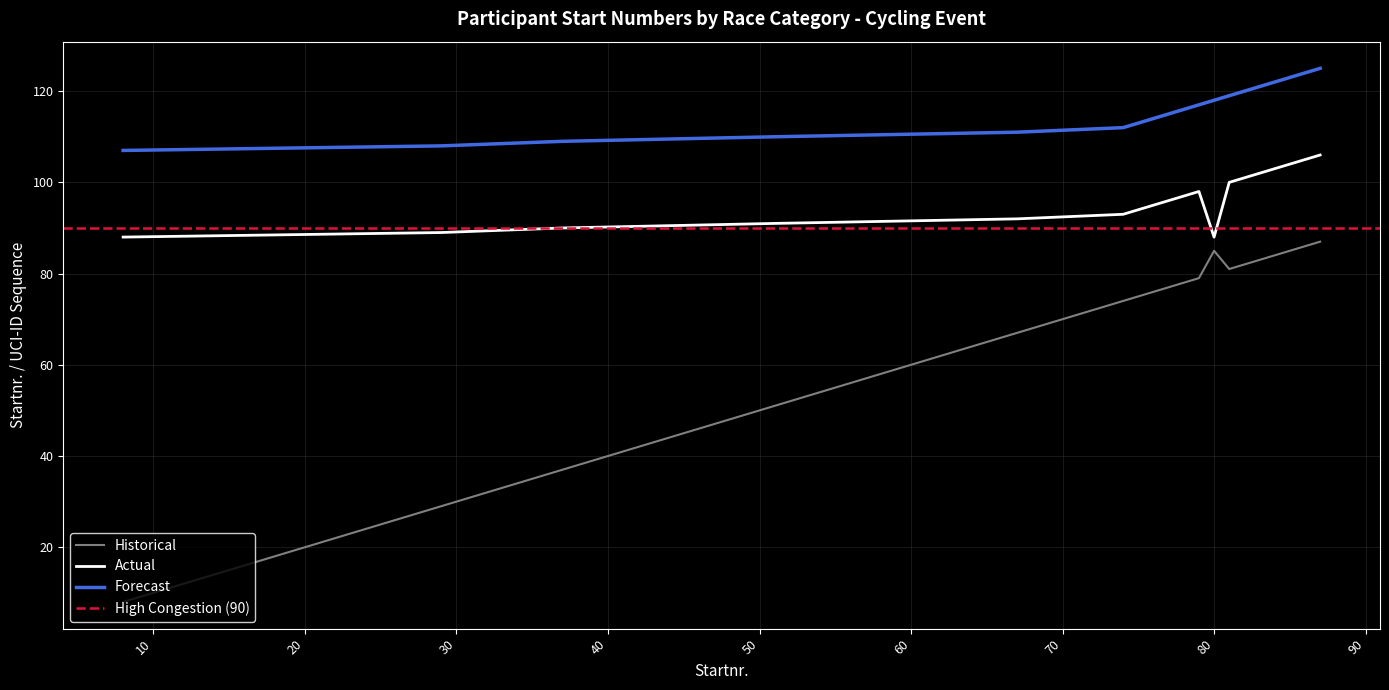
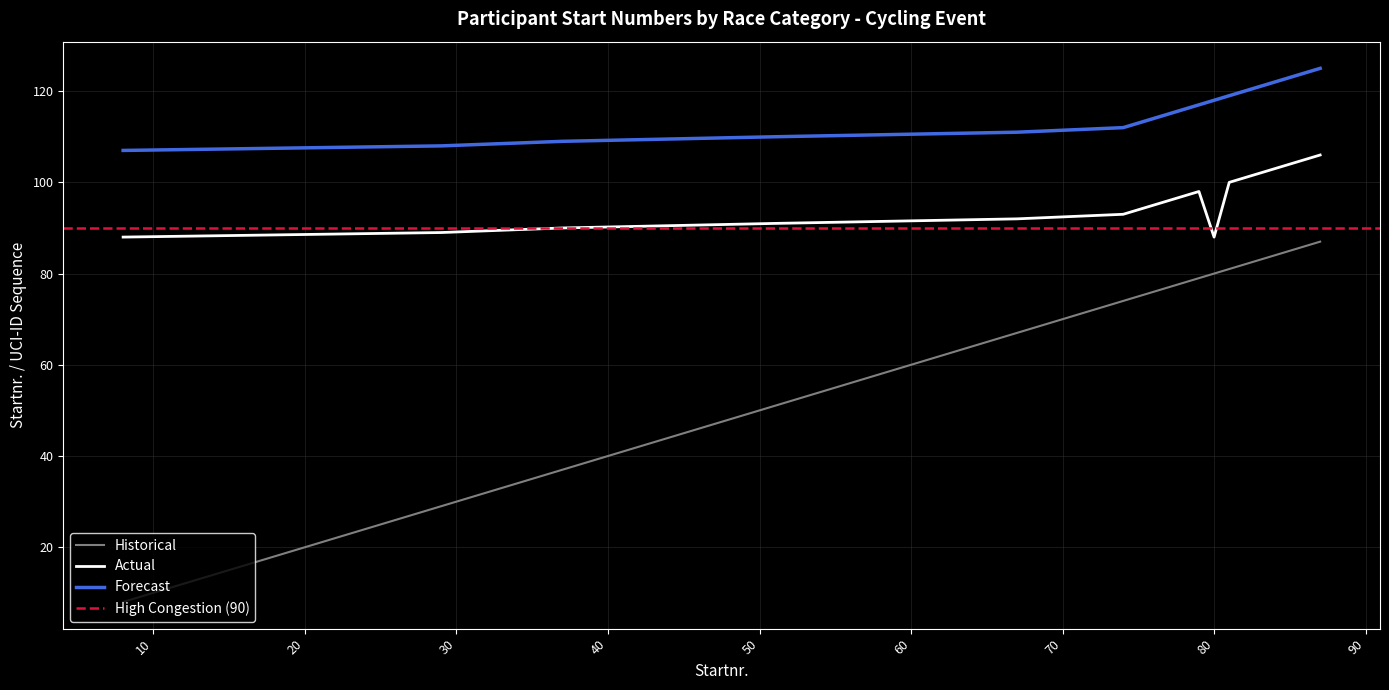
  {
    "Historical": {
-     "80": 85
+     "80": 80
    },
    "Actual": {
      "80": 88
    },
    "Forecast": {
      "80": 118
    }
  }
